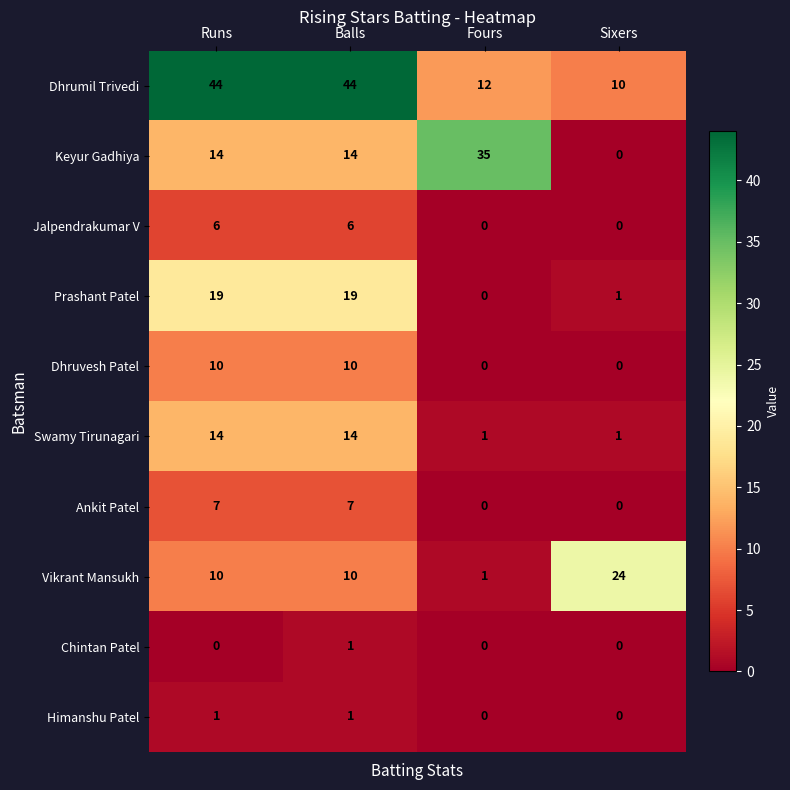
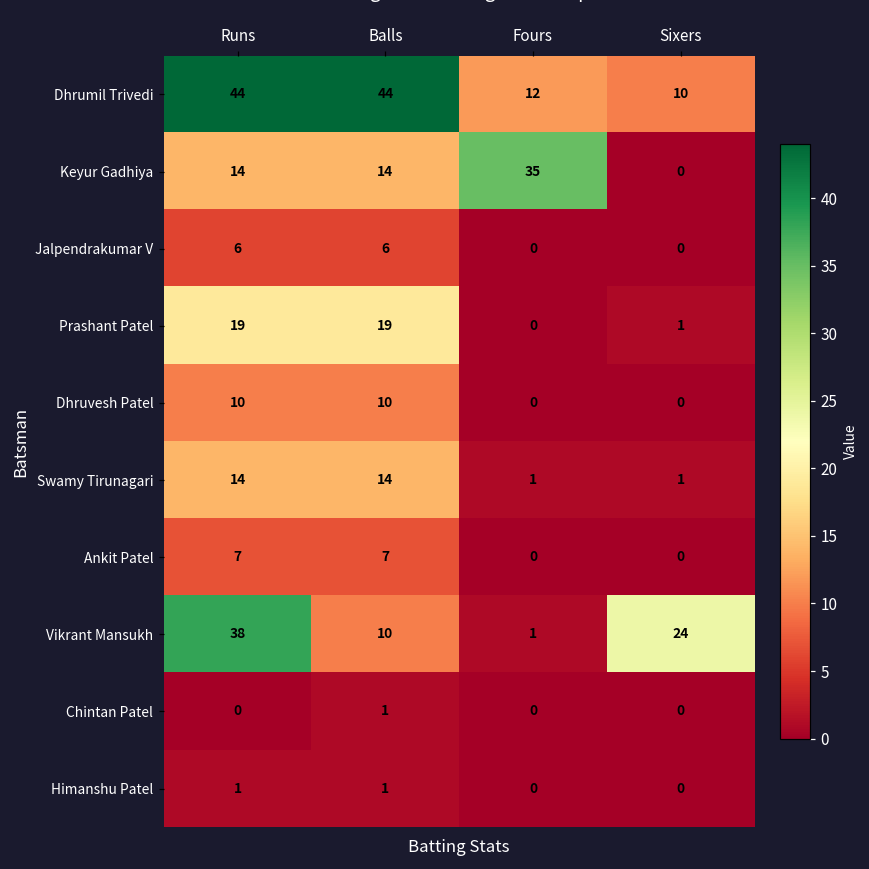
  {
    "Dhrumil Trivedi": {
      "Runs": 44,
      "Balls": 44,
      "Fours": 12,
      "Sixers": 10
    },
    "Keyur Gadhiya": {
      "Runs": 14,
      "Balls": 14,
      "Fours": 35,
      "Sixers": 0
    },
    "Jalpendrakumar V": {
      "Runs": 6,
      "Balls": 6,
      "Fours": 0,
      "Sixers": 0
    },
    "Prashant Patel": {
      "Runs": 19,
      "Balls": 19,
      "Fours": 0,
      "Sixers": 1
    },
    "Dhruvesh Patel": {
      "Runs": 10,
      "Balls": 10,
      "Fours": 0,
      "Sixers": 0
    },
    "Swamy Tirunagari": {
      "Runs": 14,
      "Balls": 14,
      "Fours": 1,
      "Sixers": 1
    },
    "Ankit Patel": {
      "Runs": 7,
      "Balls": 7,
      "Fours": 0,
      "Sixers": 0
    },
    "Vikrant Mansukh": {
-     "Runs": 10,
+     "Runs": 38,
      "Balls": 10,
      "Fours": 1,
      "Sixers": 24
    },
    "Chintan Patel": {
      "Runs": 0,
      "Balls": 1,
      "Fours": 0,
      "Sixers": 0
    },
    "Himanshu Patel": {
      "Runs": 1,
      "Balls": 1,
      "Fours": 0,
      "Sixers": 0
    }
  }
